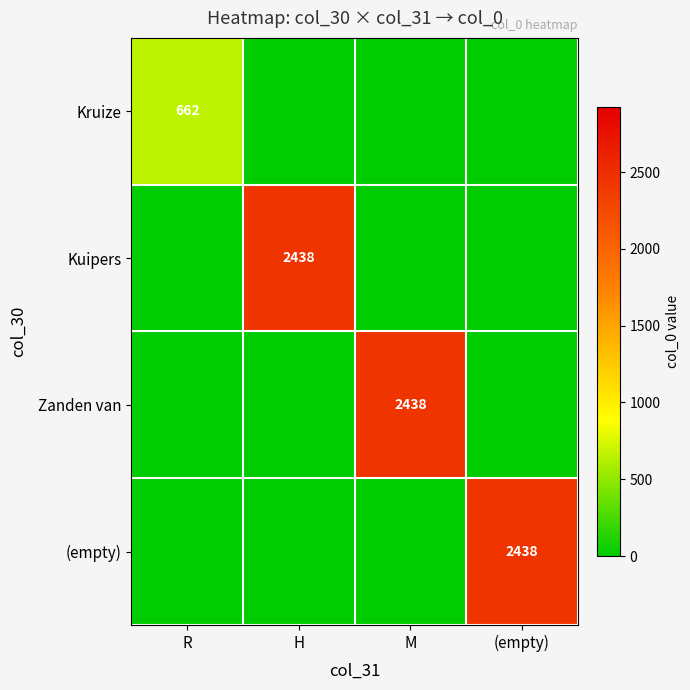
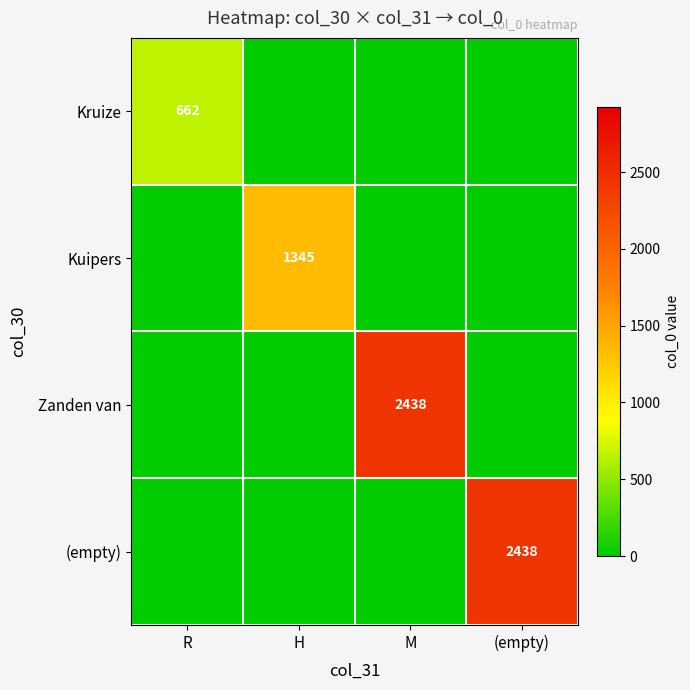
  {
    "Kruize": {
      "R": 662
    },
    "Kuipers": {
-     "H": 2438
+     "H": 1345
    },
    "Zanden van": {
      "M": 2438
    },
    "(empty)": {
      "(empty)": 2438
    }
  }
